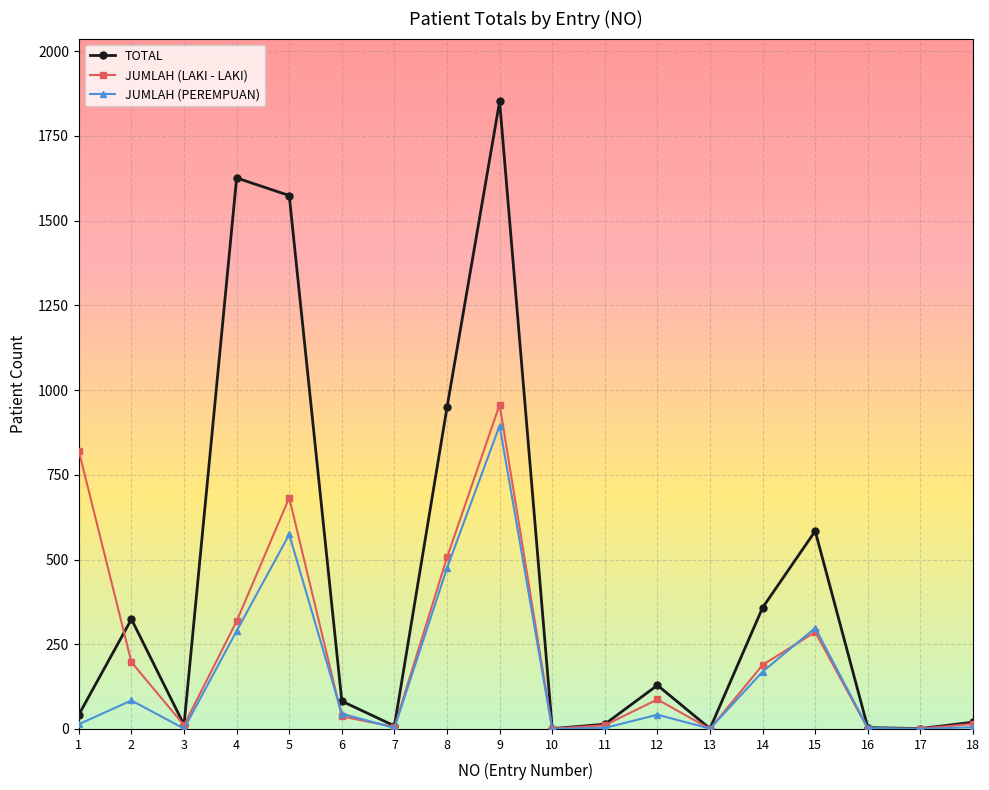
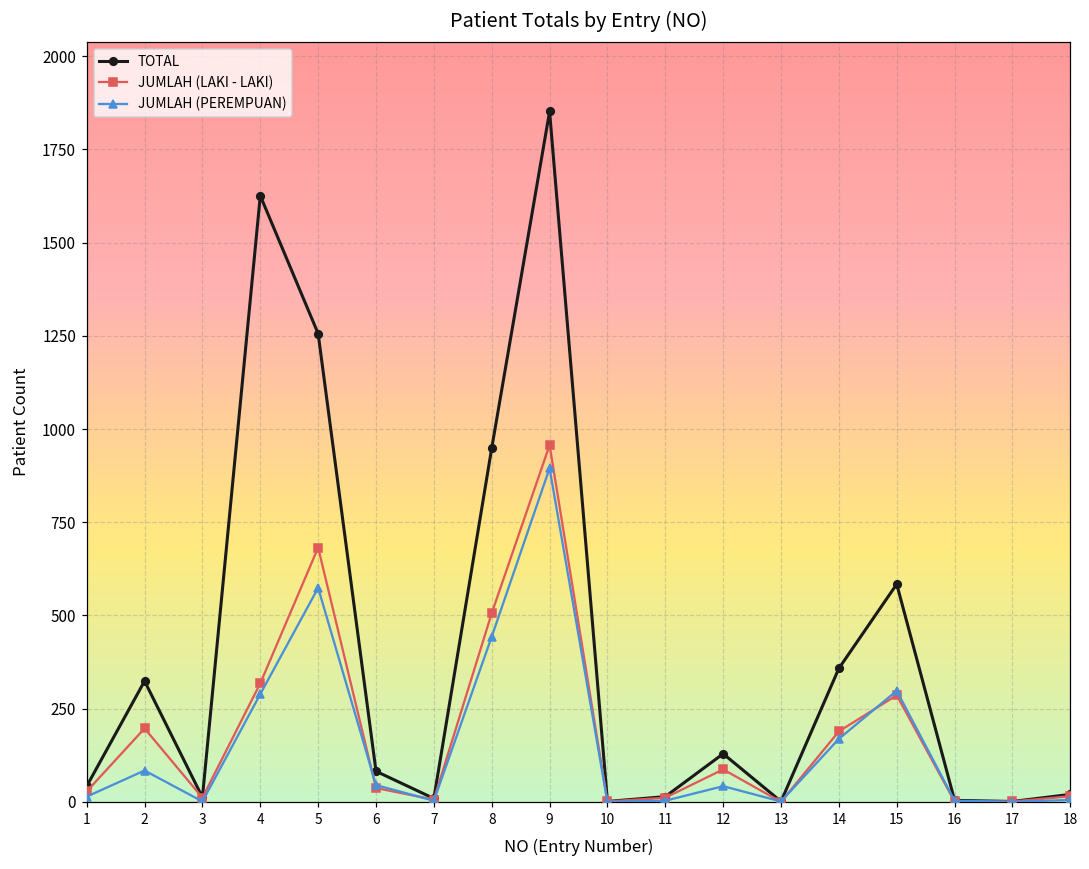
  {
    "TOTAL": {
      "1": 40,
      "2": 320,
      "4": 1630,
-     "5": 1570,
+     "5": 1260,
      "6": 80,
      "8": 950,
      "9": 1850,
      "12": 130,
      "14": 360,
      "15": 580
    },
    "JUMLAH (LAKI - LAKI)": {
-     "1": 820,
+     "1": 30,
      "2": 200,
      "4": 320,
      "5": 680,
      "6": 40,
      "8": 510,
      "9": 960,
      "12": 90,
      "14": 190,
      "15": 290
    },
    "JUMLAH (PEREMPUAN)": {
      "1": 10,
      "2": 80,
      "3": 0,
      "4": 290,
      "5": 570,
      "6": 50,
-     "8": 480,
+     "8": 440,
      "9": 900,
      "11": 0,
      "12": 40,
      "14": 170,
      "15": 300,
      "18": 10
    }
  }
